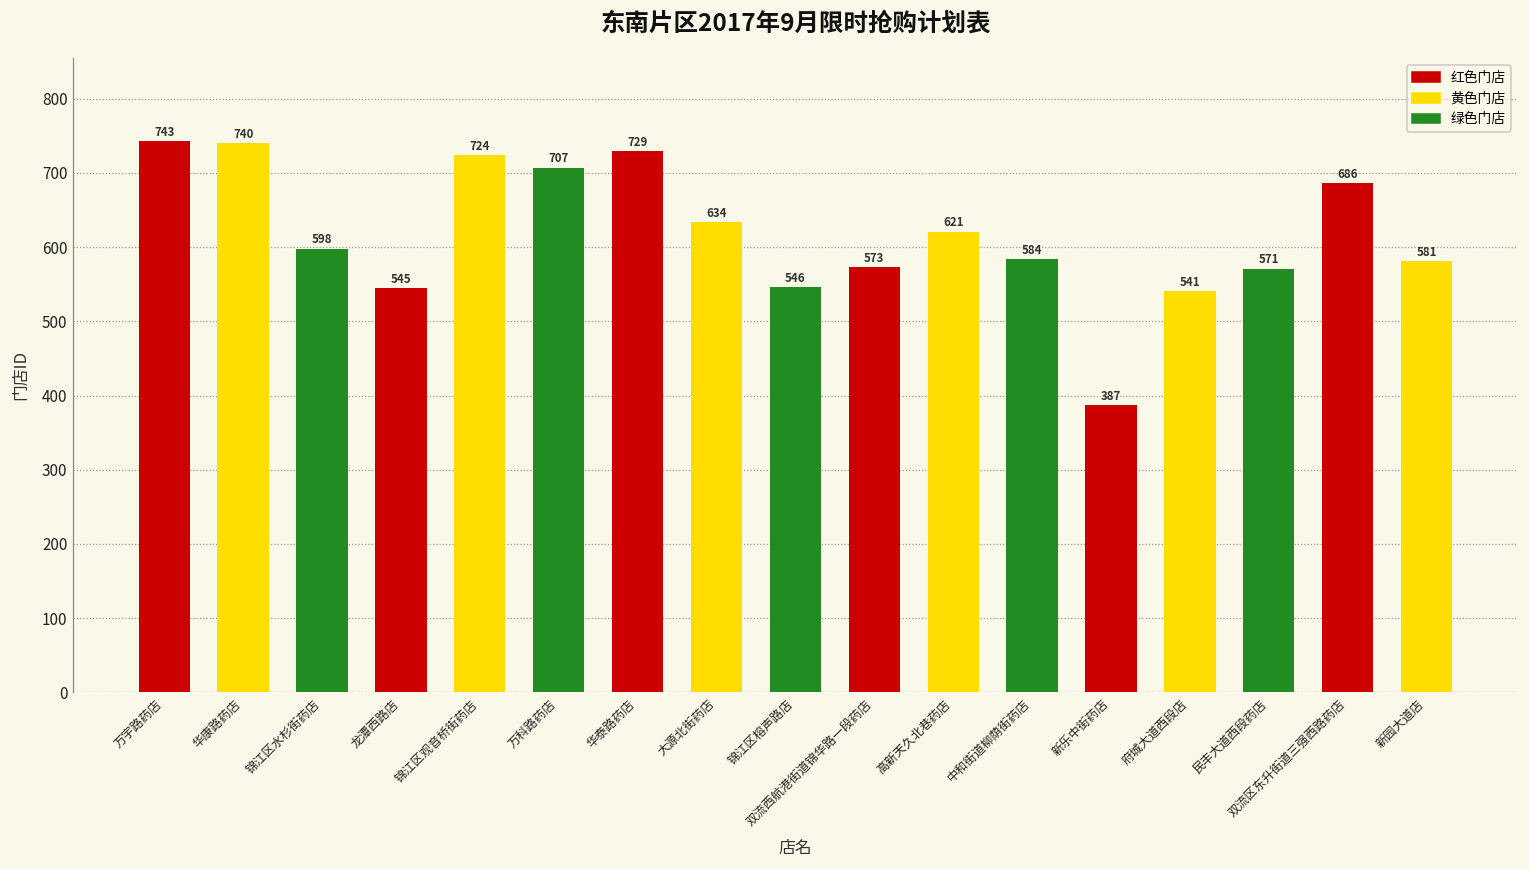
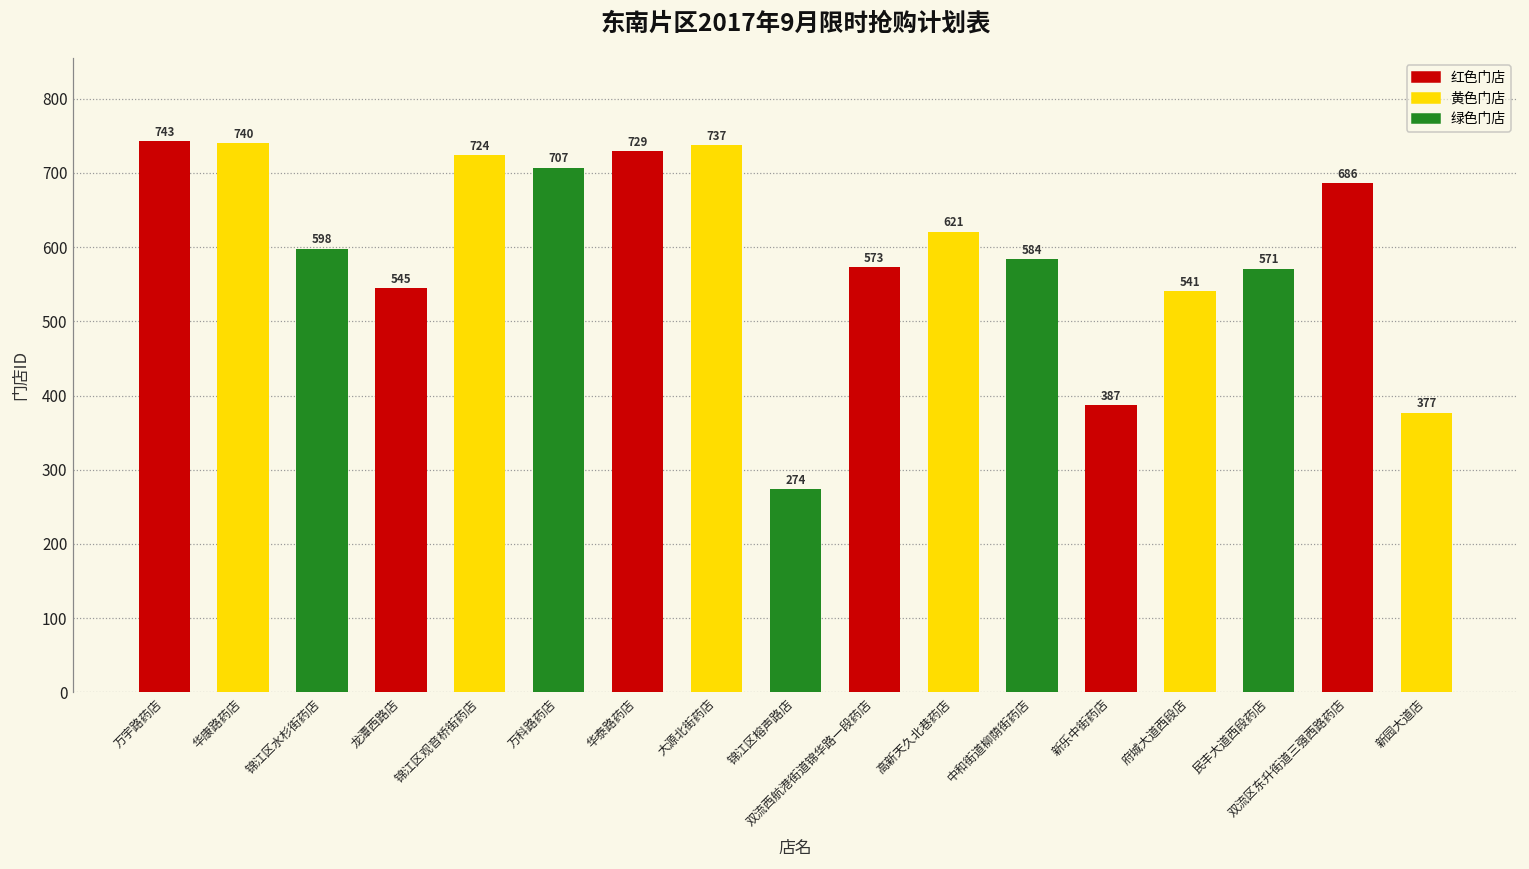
  {
    "万宇路药店": 743,
    "华康路药店": 740,
    "锦江区水杉街药店": 598,
    "龙潭西路店": 545,
    "锦江区观音桥街药店": 724,
    "万科路药店": 707,
    "华泰路药店": 729,
-   "大源北街药店": 634,
-   "锦江区榕声路店": 546,
+   "大源北街药店": 737,
+   "锦江区榕声路店": 274,
    "双流西航港街道锦华路一段药店": 573,
    "高新天久北巷药店": 621,
    "中和街道柳荫街药店": 584,
    "新乐中街药店": 387,
    "府城大道西段店": 541,
    "民丰大道西段药店": 571,
    "双流区东升街道三强西路药店": 686,
-   "新园大道店": 581
+   "新园大道店": 377
  }
